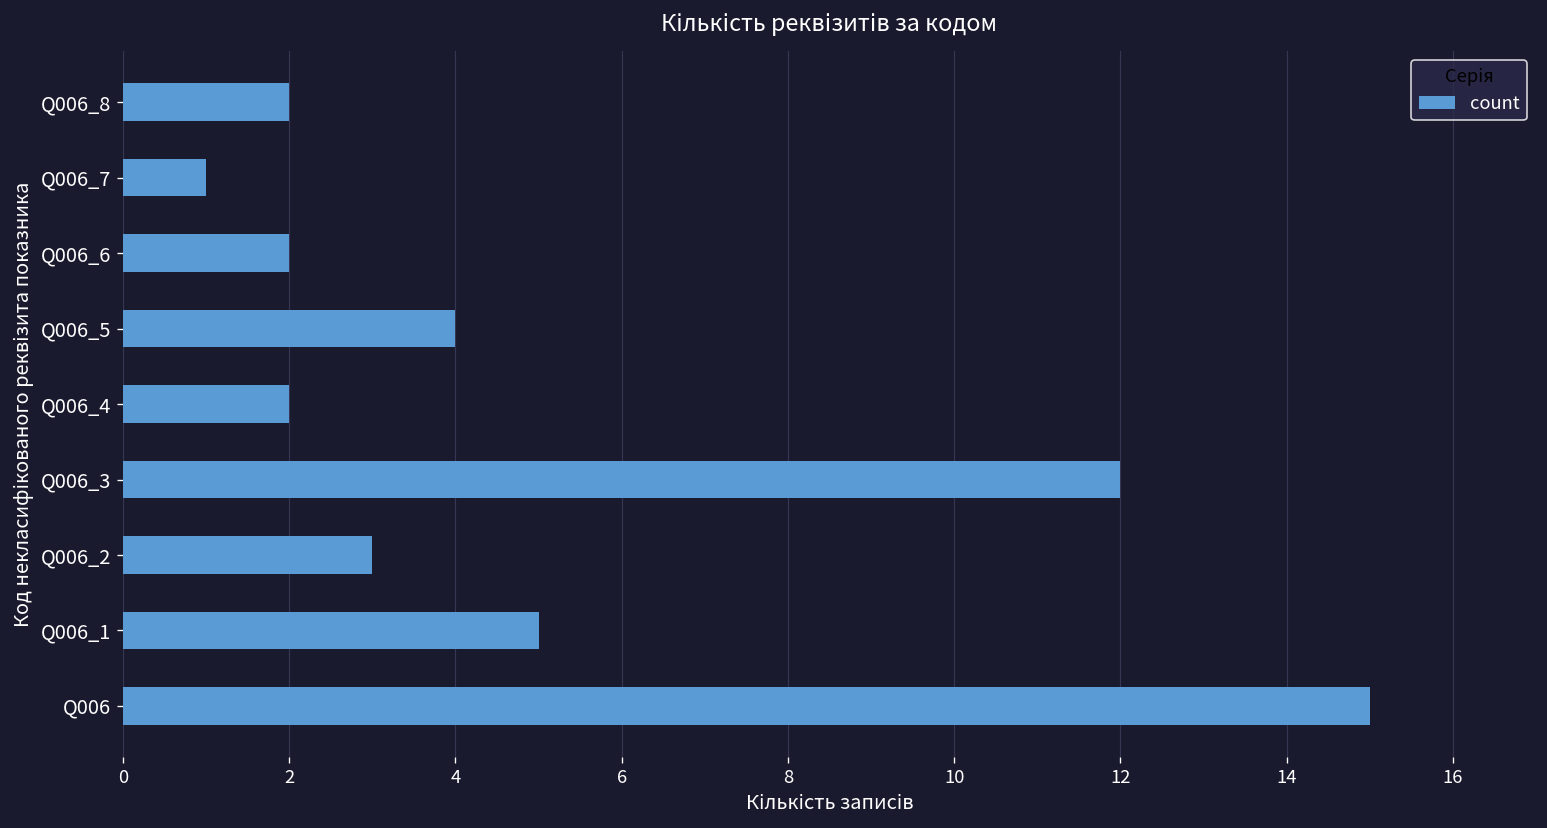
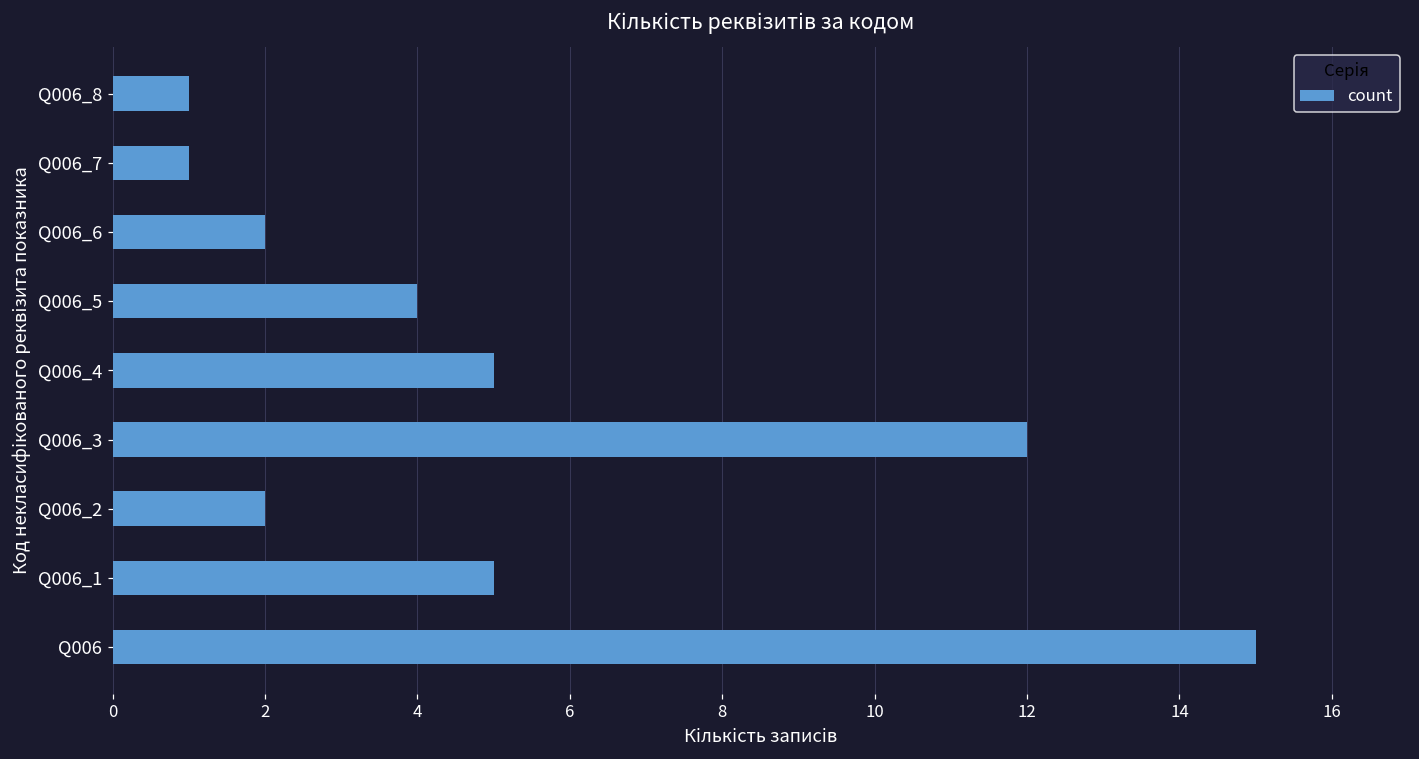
  {
-   "Q006_8": 2,
+   "Q006_8": 1,
    "Q006_7": 1,
    "Q006_6": 2,
    "Q006_5": 4,
-   "Q006_4": 2,
+   "Q006_4": 5,
    "Q006_3": 12,
-   "Q006_2": 3,
+   "Q006_2": 2,
    "Q006_1": 5,
    "Q006": 15
  }
